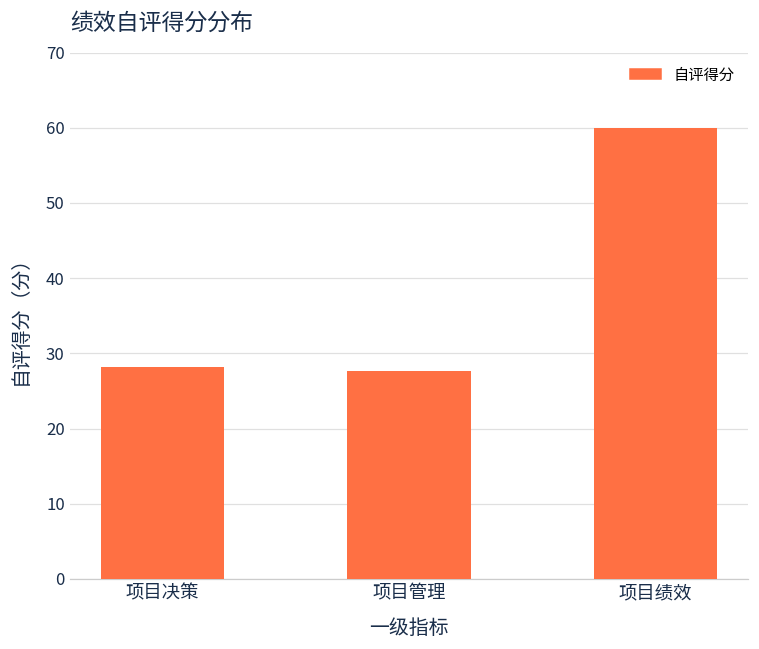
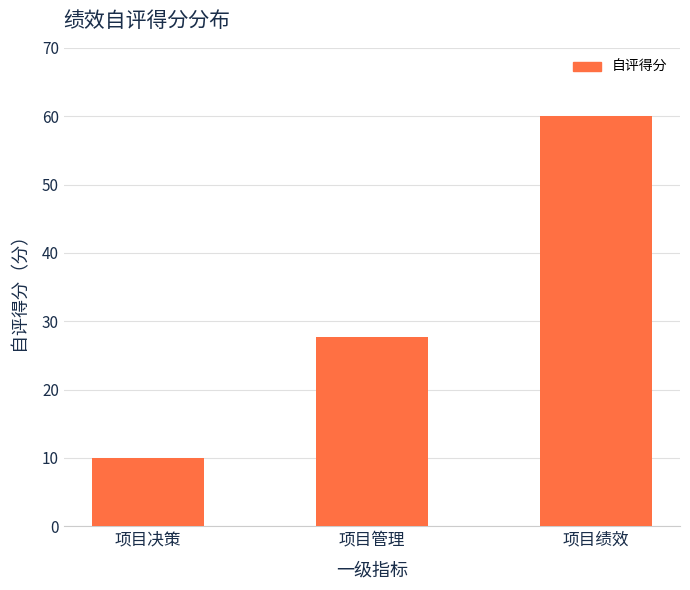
  {
-   "项目决策": 28,
+   "项目决策": 10,
    "项目管理": 28,
    "项目绩效": 60
  }
